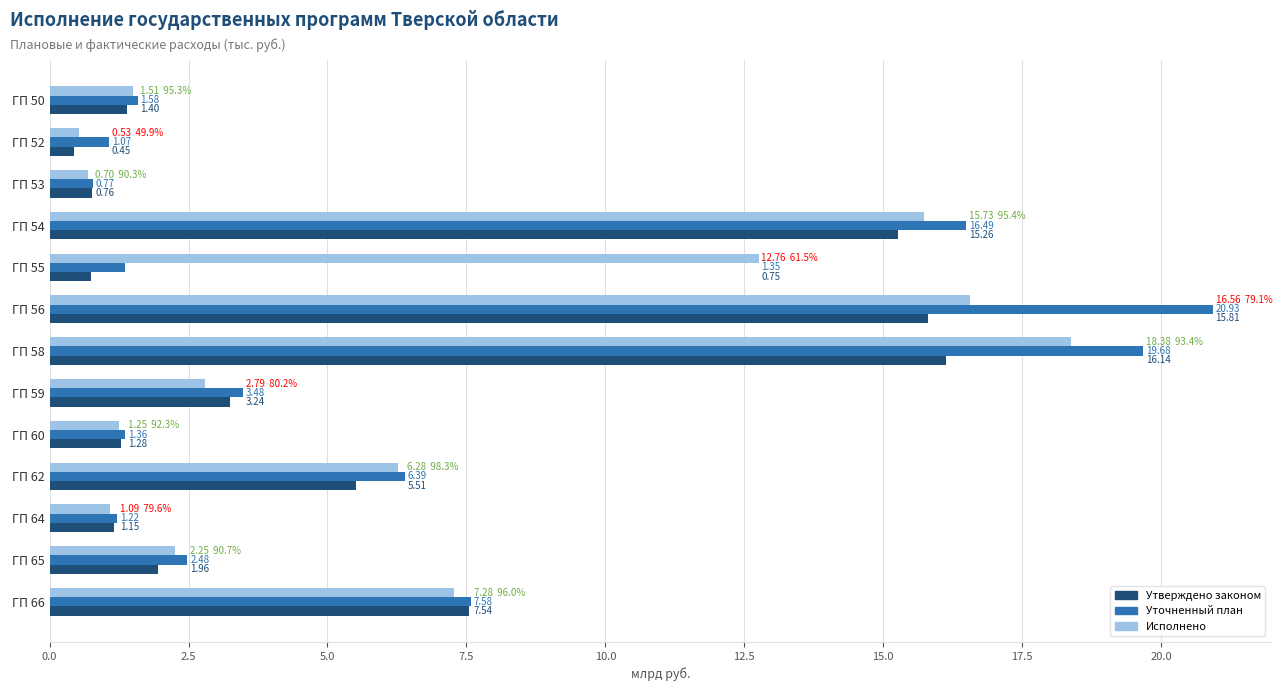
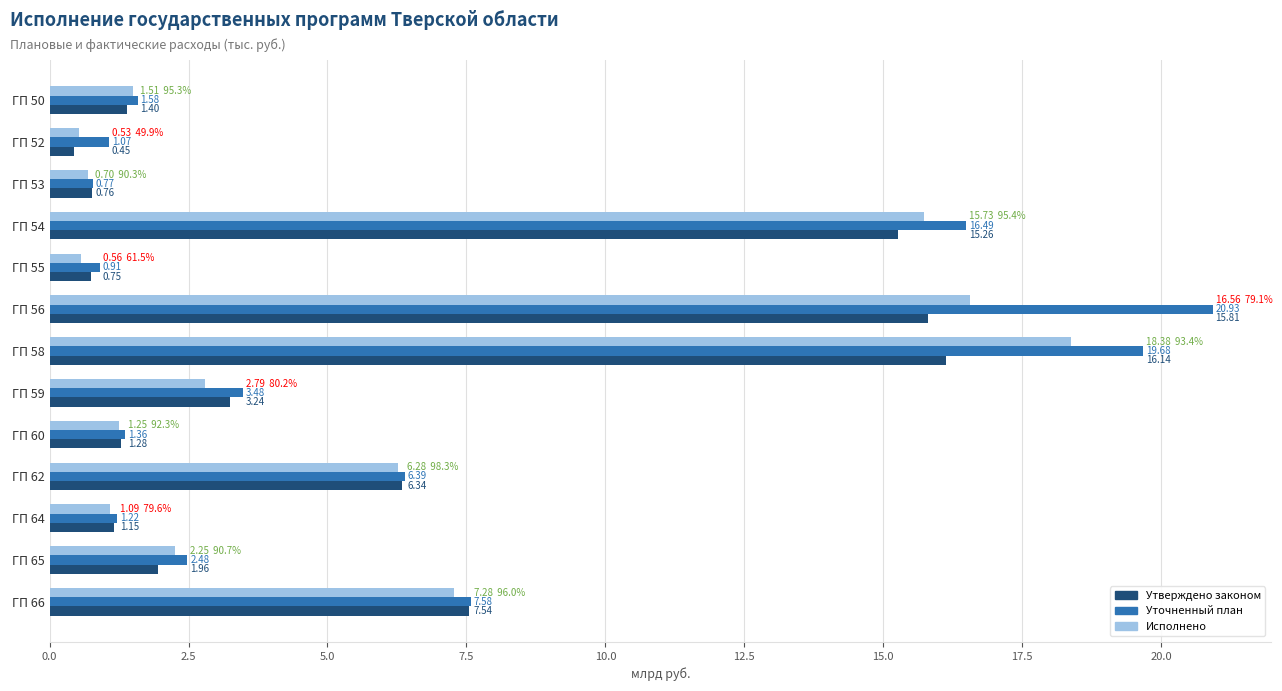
  {
    "Утверждено законом": {
      "ГП 50": 1.40,
      "ГП 53": 0.76,
      "ГП 55": 0.75,
      "ГП 59": 3.24,
      "ГП 60": 1.28,
-     "ГП 62": 5.51,
+     "ГП 62": 6.34,
      "ГП 64": 1.15,
      "ГП 66": 7.54
    },
    "Уточненный план": {
      "ГП 50": 1.58,
      "ГП 52": 1.07,
      "ГП 53": 0.77,
      "ГП 54": 16.49,
-     "ГП 55": 1.35,
+     "ГП 55": 0.91,
      "ГП 56": 20.93,
      "ГП 58": 19.68,
      "ГП 59": 3.48,
      "ГП 60": 1.36,
      "ГП 62": 6.39,
      "ГП 64": 1.22,
      "ГП 65": 2.48,
      "ГП 66": 7.58
    },
    "Исполнено": {
      "ГП 50": 1.51,
      "ГП 53": 0.70,
-     "ГП 55": 12.76,
+     "ГП 55": 0.56,
      "ГП 60": 1.25,
      "ГП 62": 6.28,
      "ГП 64": 1.09,
      "ГП 65": 2.25,
      "ГП 66": 7.28
    }
  }
